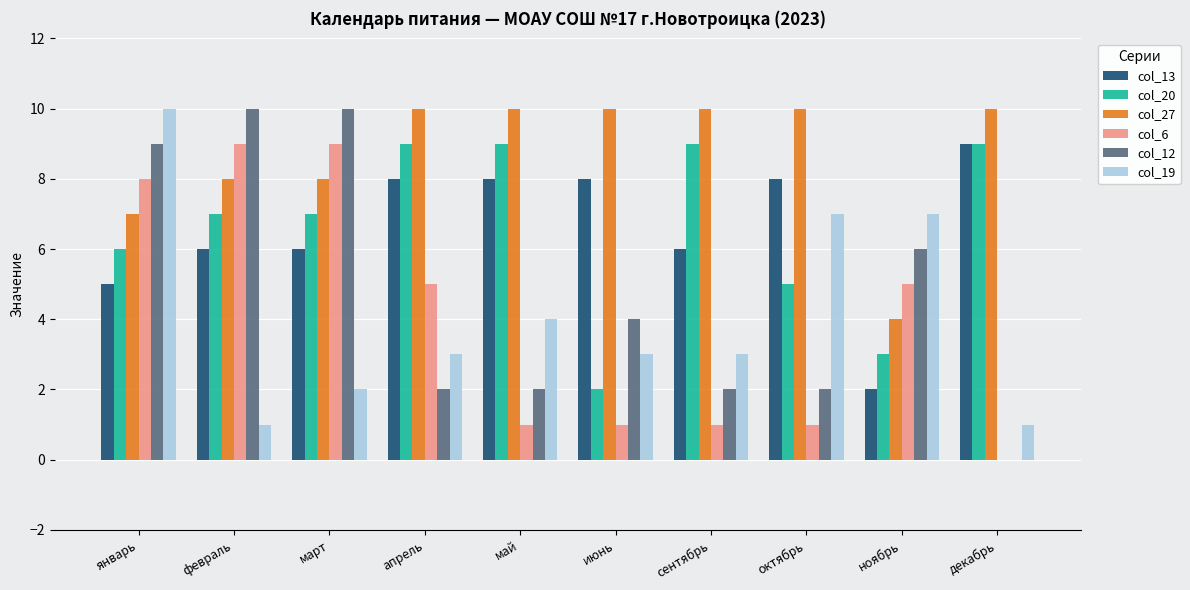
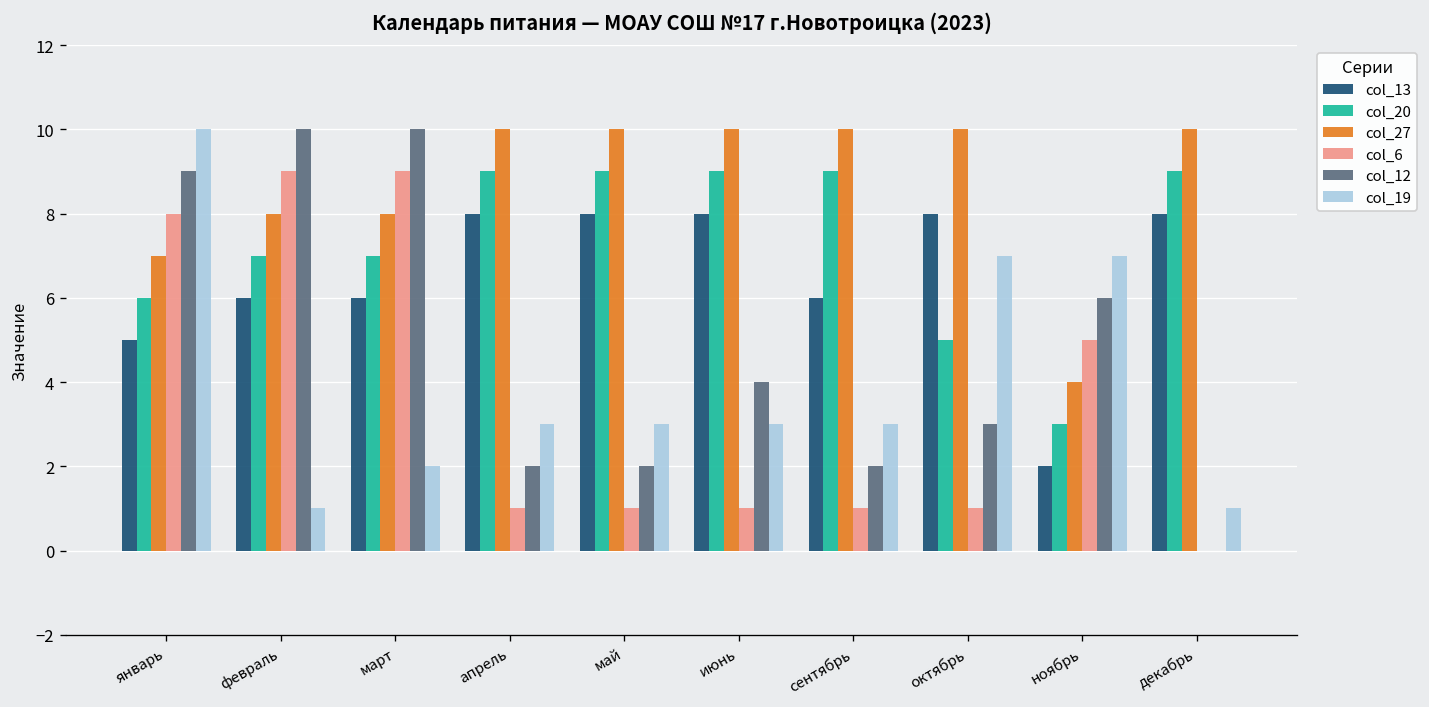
  {
    "col_13": {
      "январь": 5,
      "февраль": 6,
      "март": 6,
      "апрель": 8,
      "май": 8,
      "июнь": 8,
      "сентябрь": 6,
      "октябрь": 8,
      "ноябрь": 2,
-     "декабрь": 9
+     "декабрь": 8
    },
    "col_20": {
      "январь": 6,
      "февраль": 7,
      "март": 7,
      "апрель": 9,
      "май": 9,
-     "июнь": 2,
+     "июнь": 9,
      "сентябрь": 9,
      "октябрь": 5,
      "ноябрь": 3,
      "декабрь": 9
    },
    "col_27": {
      "январь": 7,
      "февраль": 8,
      "март": 8,
      "апрель": 10,
      "май": 10,
      "июнь": 10,
      "сентябрь": 10,
      "октябрь": 10,
      "ноябрь": 4,
      "декабрь": 10
    },
    "col_6": {
      "январь": 8,
      "февраль": 9,
      "март": 9,
-     "апрель": 5,
+     "апрель": 1,
      "май": 1,
      "июнь": 1,
      "сентябрь": 1,
      "октябрь": 1,
      "ноябрь": 5,
      "декабрь": 0
    },
    "col_12": {
      "январь": 9,
      "февраль": 10,
      "март": 10,
      "апрель": 2,
      "май": 2,
      "июнь": 4,
      "сентябрь": 2,
-     "октябрь": 2,
+     "октябрь": 3,
      "ноябрь": 6,
      "декабрь": 0
    },
    "col_19": {
      "январь": 10,
      "февраль": 1,
      "март": 2,
      "апрель": 3,
-     "май": 4,
+     "май": 3,
      "июнь": 3,
      "сентябрь": 3,
      "октябрь": 7,
      "ноябрь": 7,
      "декабрь": 1
    }
  }
